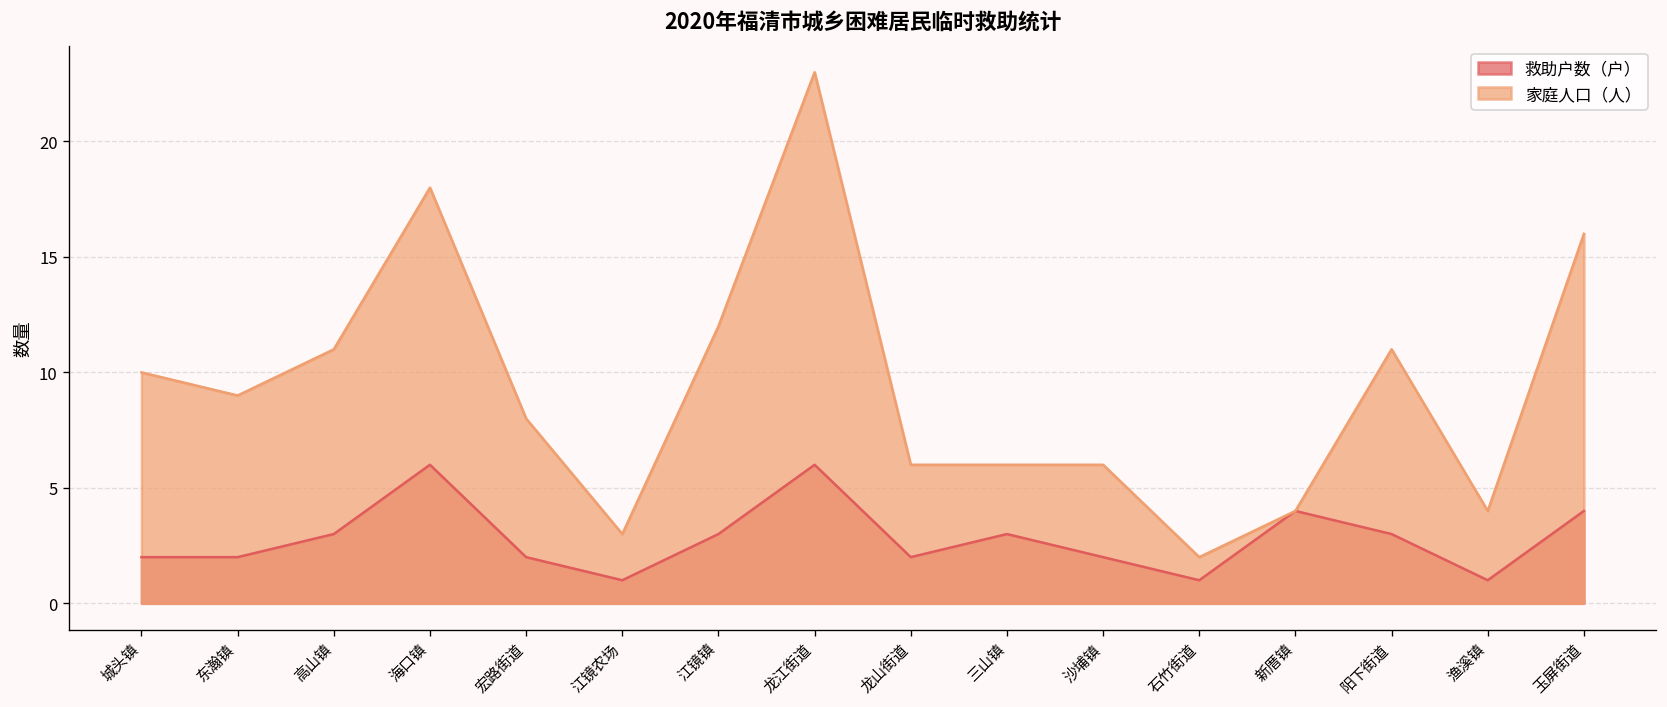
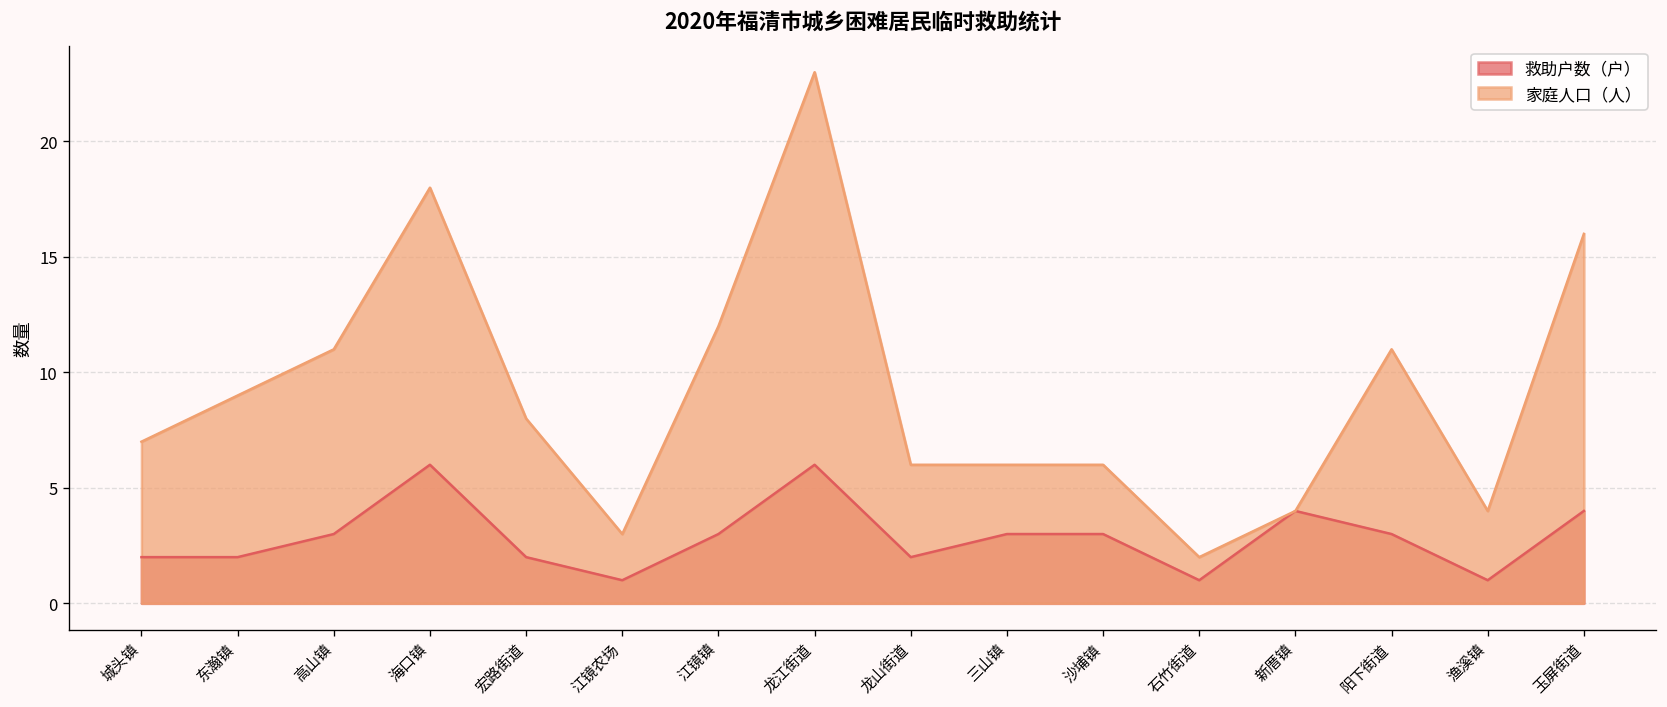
  {
    "救助户数（户）": {
      "城头镇": 2,
      "东瀚镇": 2,
      "高山镇": 3,
      "海口镇": 6,
      "宏路街道": 2,
      "江镜农场": 1,
      "江镜镇": 3,
      "龙江街道": 6,
      "龙山街道": 2,
      "三山镇": 3,
-     "沙埔镇": 2,
+     "沙埔镇": 3,
      "石竹街道": 1,
      "阳下街道": 3,
      "渔溪镇": 1,
      "玉屏街道": 4
    },
    "家庭人口（人）": {
-     "城头镇": 10,
+     "城头镇": 7,
      "东瀚镇": 9,
      "高山镇": 11,
      "海口镇": 18,
      "宏路街道": 8,
      "江镜农场": 3,
      "江镜镇": 12,
      "龙江街道": 23,
      "龙山街道": 6,
      "三山镇": 6,
      "沙埔镇": 6,
      "石竹街道": 2,
      "阳下街道": 11,
      "渔溪镇": 4,
      "玉屏街道": 16
    }
  }
